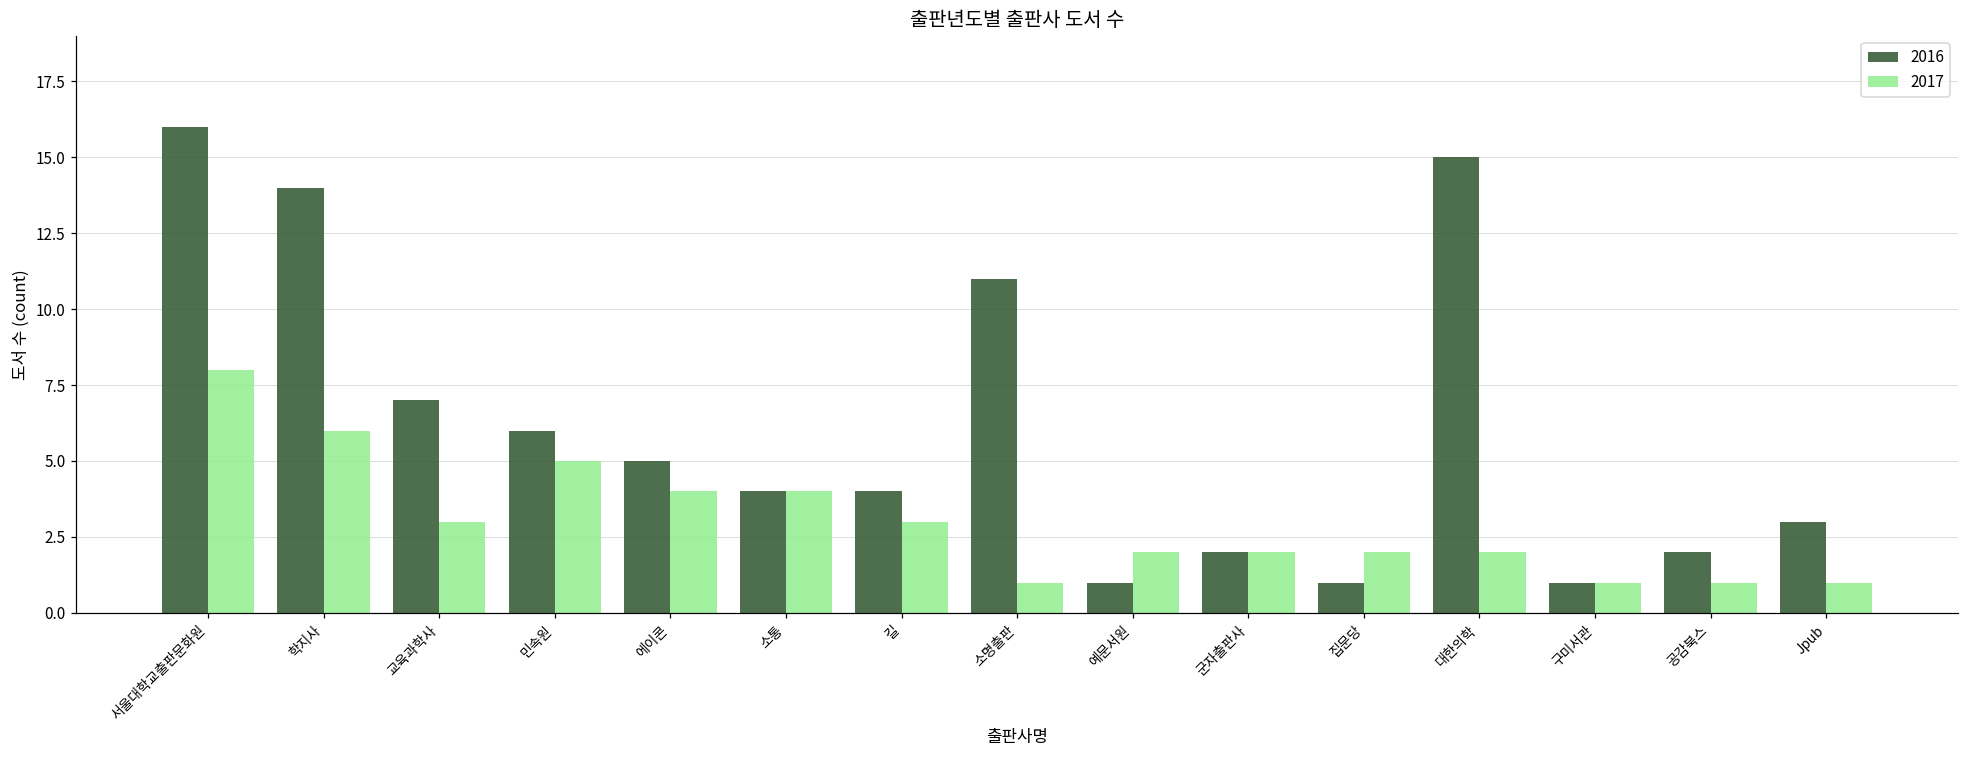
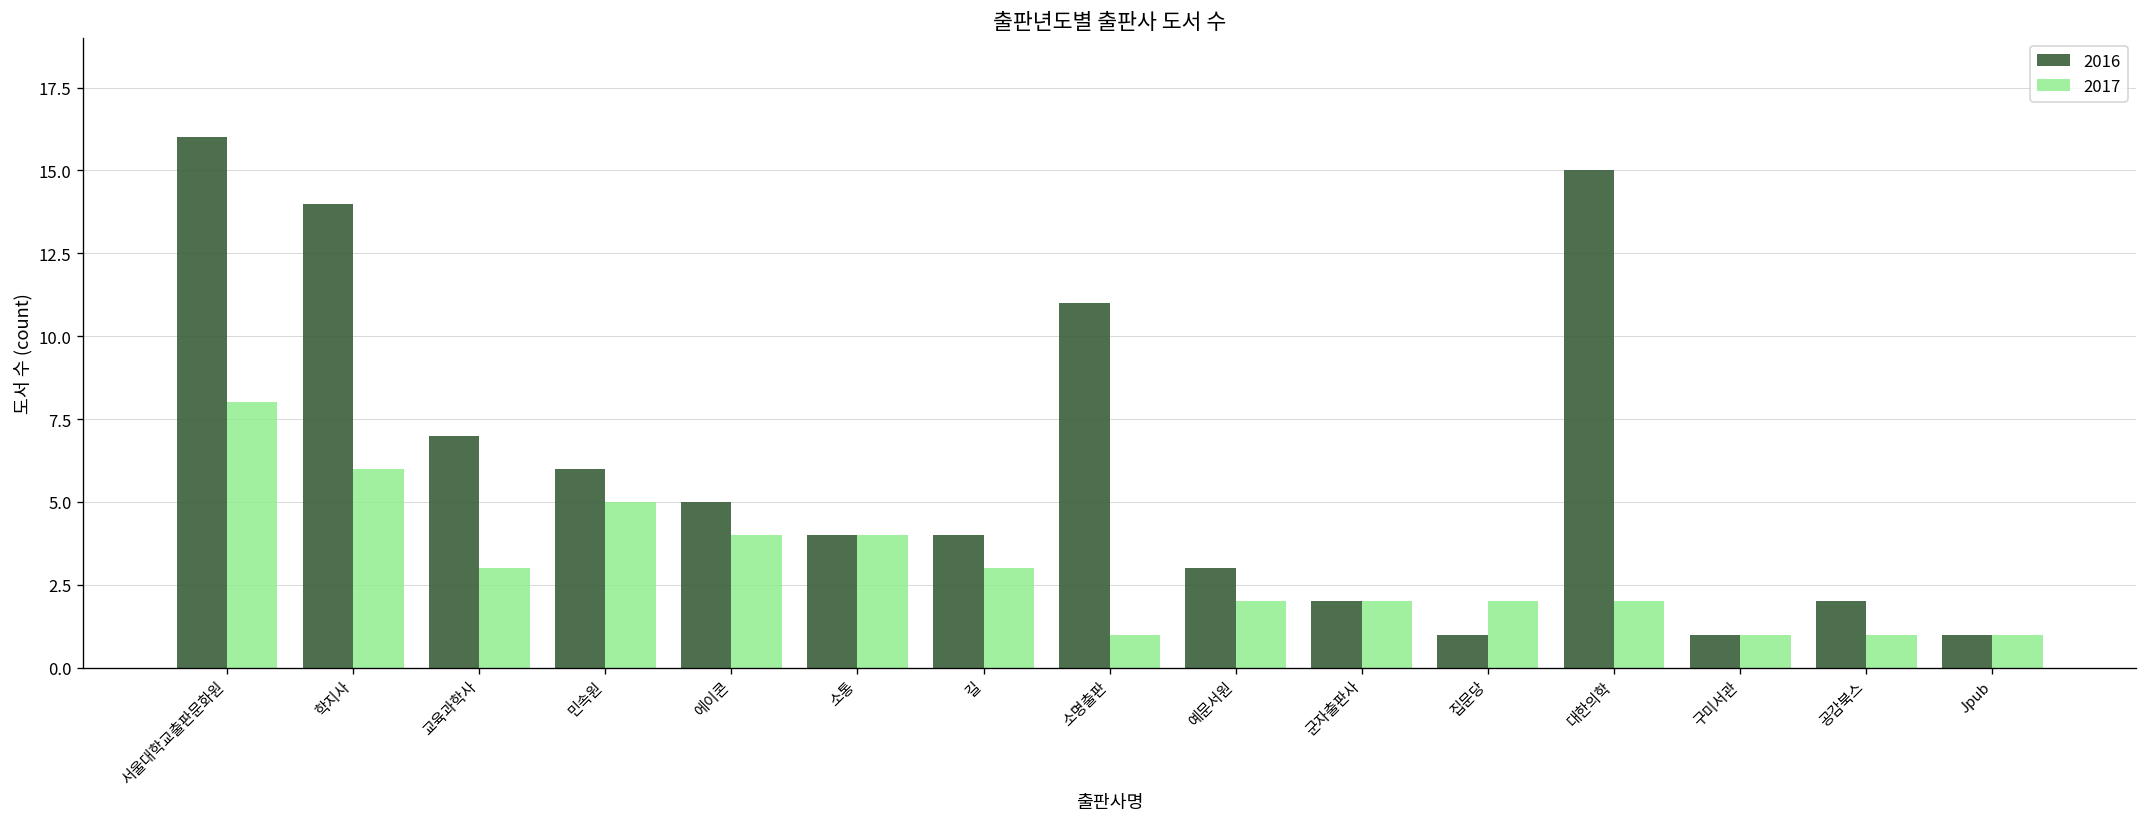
  {
    "2016": {
      "서울대학교출판문화원": 16,
      "학지사": 14,
      "교육과학사": 7,
      "민속원": 6,
      "에이콘": 5,
      "소통": 4,
      "길": 4,
      "소명출판": 11,
-     "예문서원": 1,
+     "예문서원": 3,
      "군자출판사": 2,
      "집문당": 1,
      "대한의학": 15,
      "구미서관": 1,
      "공감북스": 2,
-     "Jpub": 3
+     "Jpub": 1
    },
    "2017": {
      "서울대학교출판문화원": 8,
      "학지사": 6,
      "교육과학사": 3,
      "민속원": 5,
      "에이콘": 4,
      "소통": 4,
      "길": 3,
      "소명출판": 1,
      "예문서원": 2,
      "군자출판사": 2,
      "집문당": 2,
      "대한의학": 2,
      "구미서관": 1,
      "공감북스": 1,
      "Jpub": 1
    }
  }
